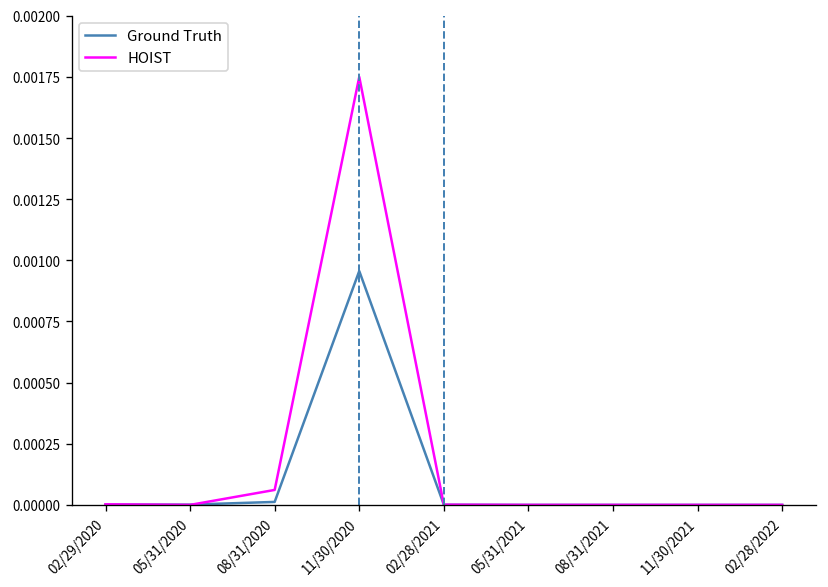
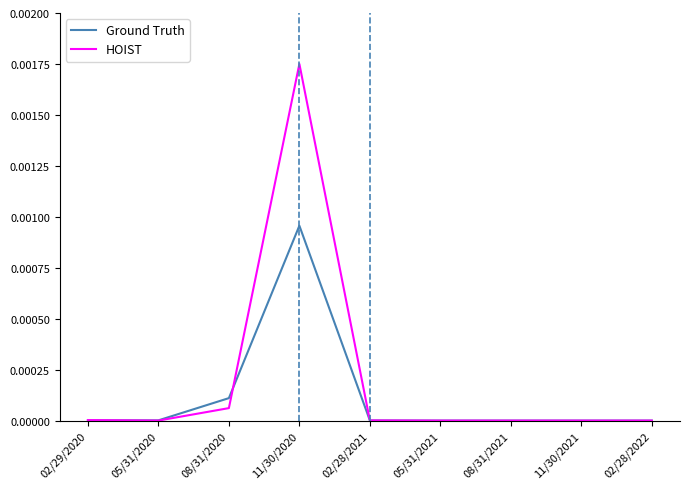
  {
    "Ground Truth": {
-     "08/31/2020": 0.00001,
+     "08/31/2020": 0.00011,
      "11/30/2020": 0.00096
    }
  }
